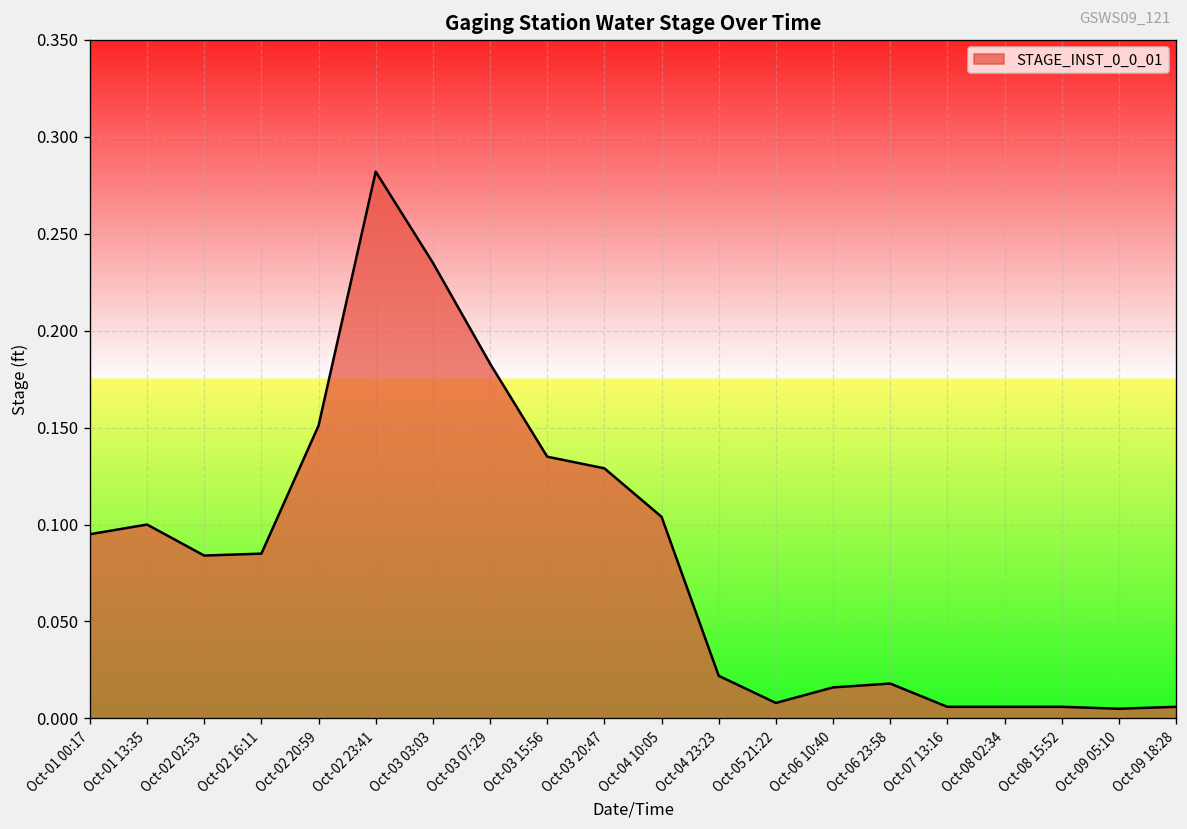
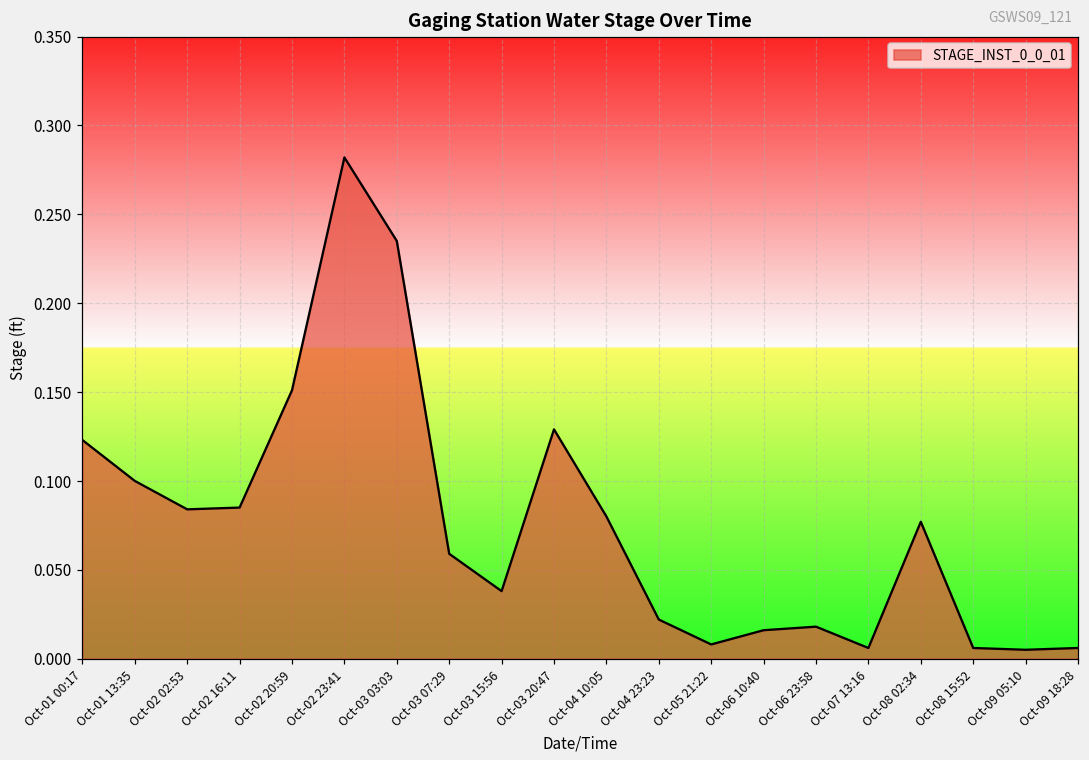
  {
-   "Oct-01 00:17": 0.095,
+   "Oct-01 00:17": 0.123,
    "Oct-01 13:35": 0.100,
    "Oct-02 02:53": 0.084,
    "Oct-02 16:11": 0.085,
    "Oct-02 20:59": 0.151,
    "Oct-02 23:41": 0.282,
    "Oct-03 03:03": 0.235,
-   "Oct-03 07:29": 0.183,
-   "Oct-03 15:56": 0.135,
+   "Oct-03 07:29": 0.059,
+   "Oct-03 15:56": 0.038,
    "Oct-03 20:47": 0.129,
-   "Oct-04 10:05": 0.104,
+   "Oct-04 10:05": 0.080,
    "Oct-04 23:23": 0.022,
    "Oct-05 21:22": 0.008,
    "Oct-06 10:40": 0.016,
    "Oct-06 23:58": 0.018,
    "Oct-07 13:16": 0.006,
-   "Oct-08 02:34": 0.006,
+   "Oct-08 02:34": 0.077,
    "Oct-08 15:52": 0.006,
    "Oct-09 05:10": 0.005,
    "Oct-09 18:28": 0.006
  }
